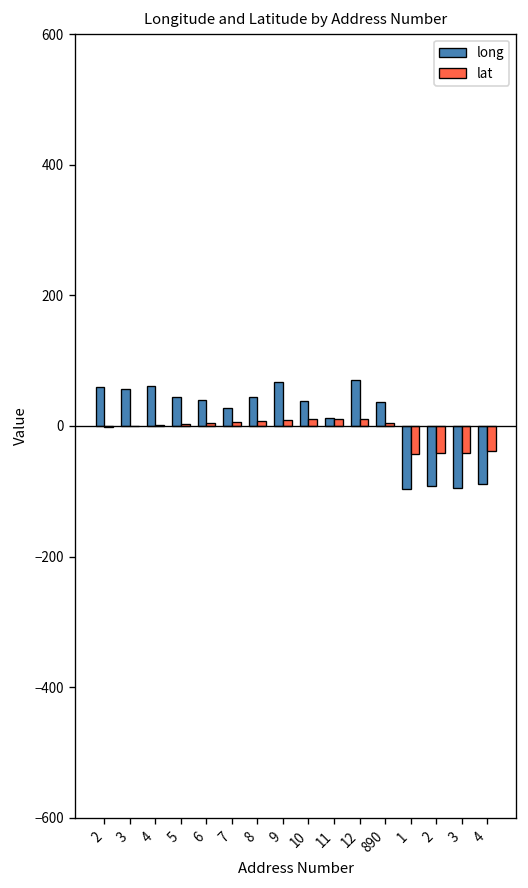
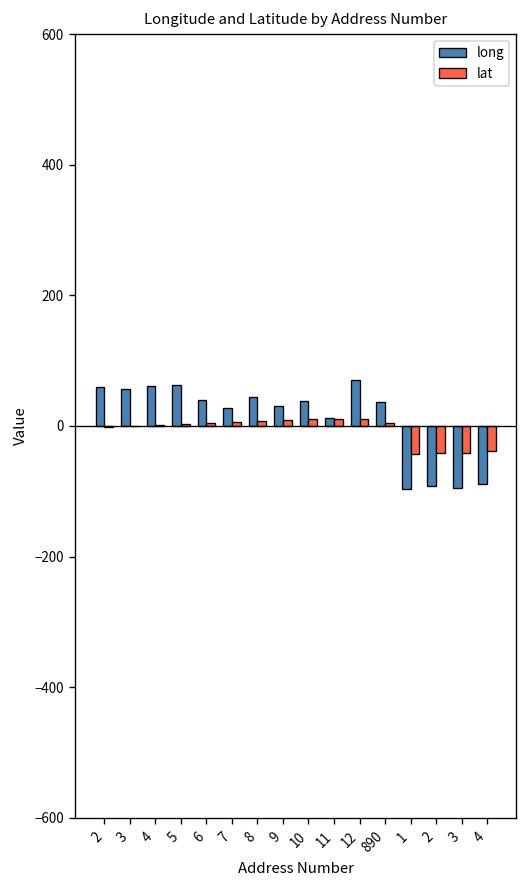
  {
    "long": {
-     "5": 40,
+     "5": 60,
      "6": 40,
      "7": 30,
      "8": 40,
-     "9": 70,
+     "9": 30,
      "10": 40,
      "11": 10,
      "12": 70,
      "890": 40,
      "1": -100
    },
    "lat": {
      "6": 0,
      "7": 10,
      "8": 10,
      "9": 10,
      "10": 10,
      "11": 10,
      "12": 10,
      "1": -40
    }
  }
